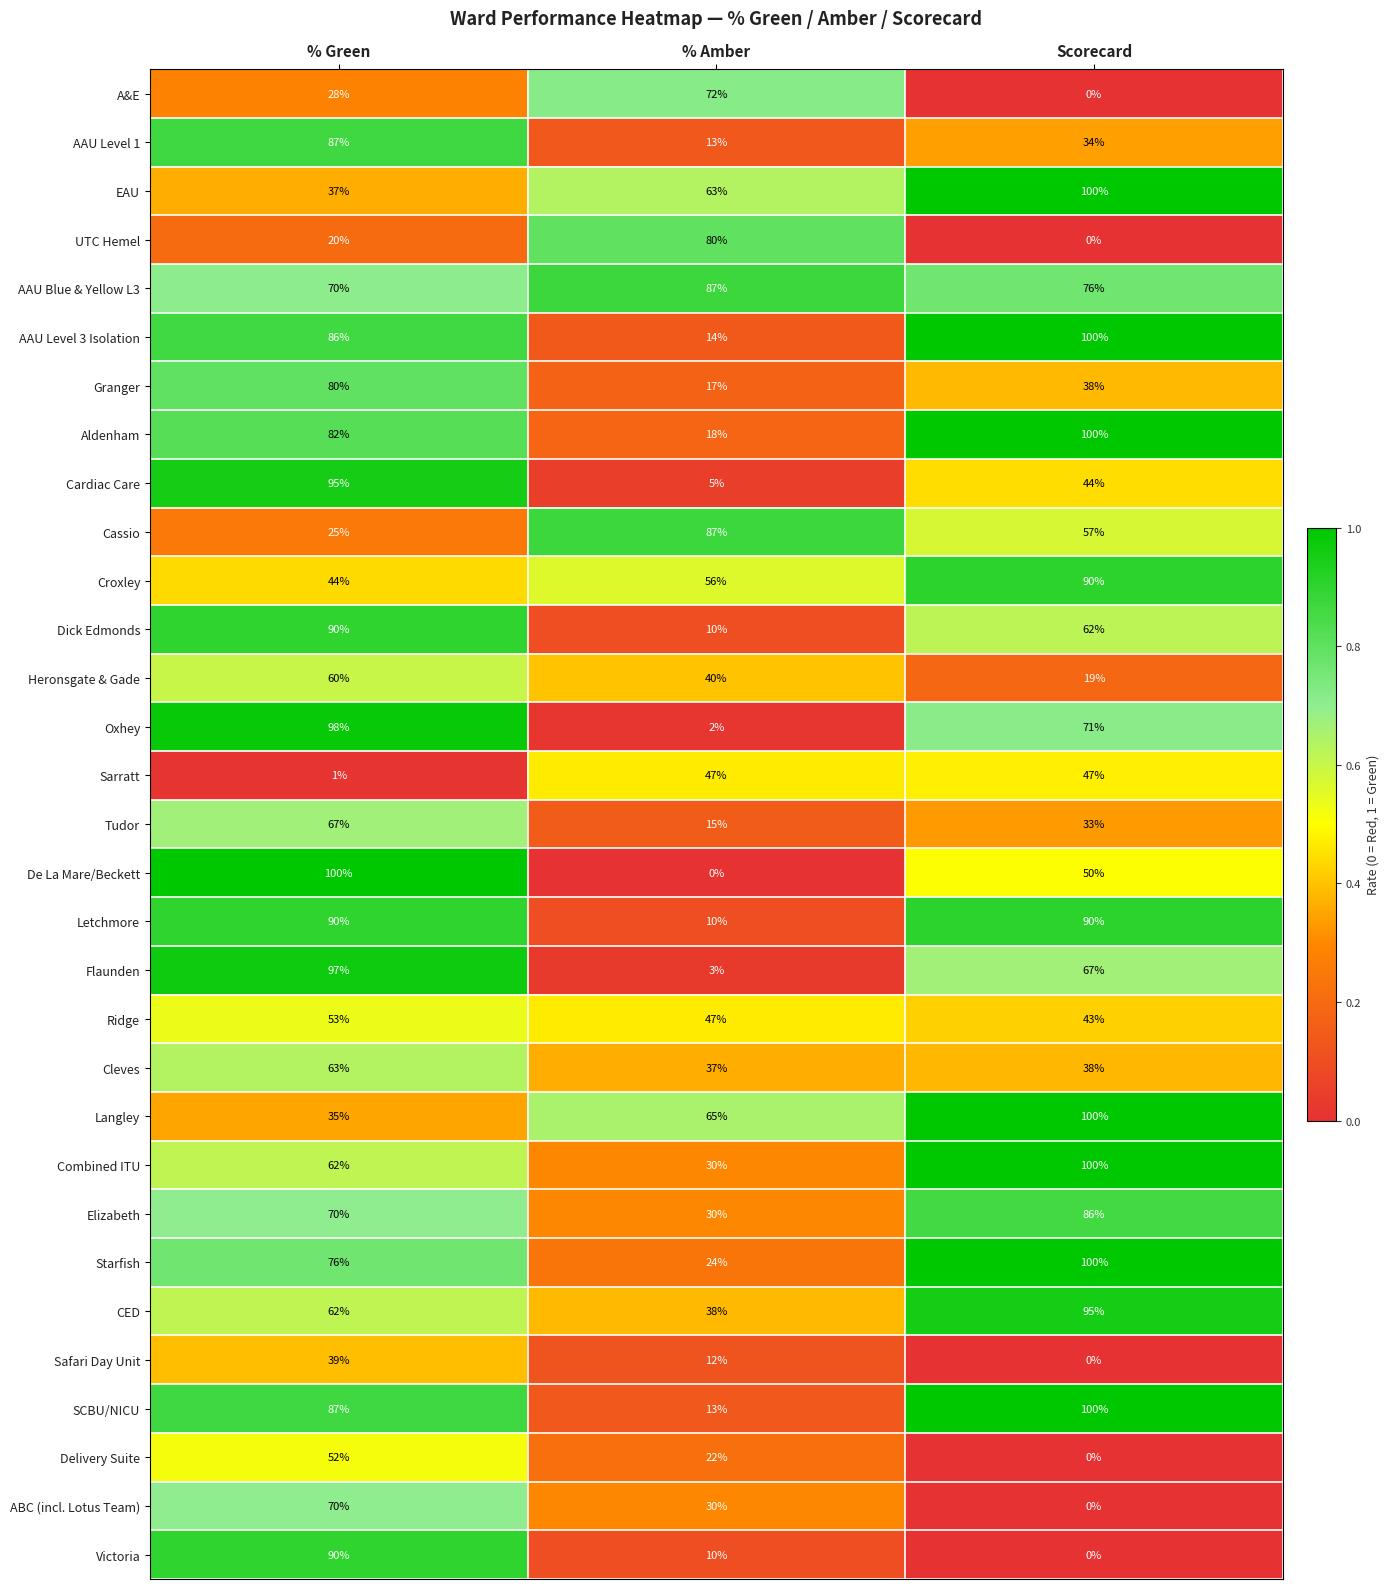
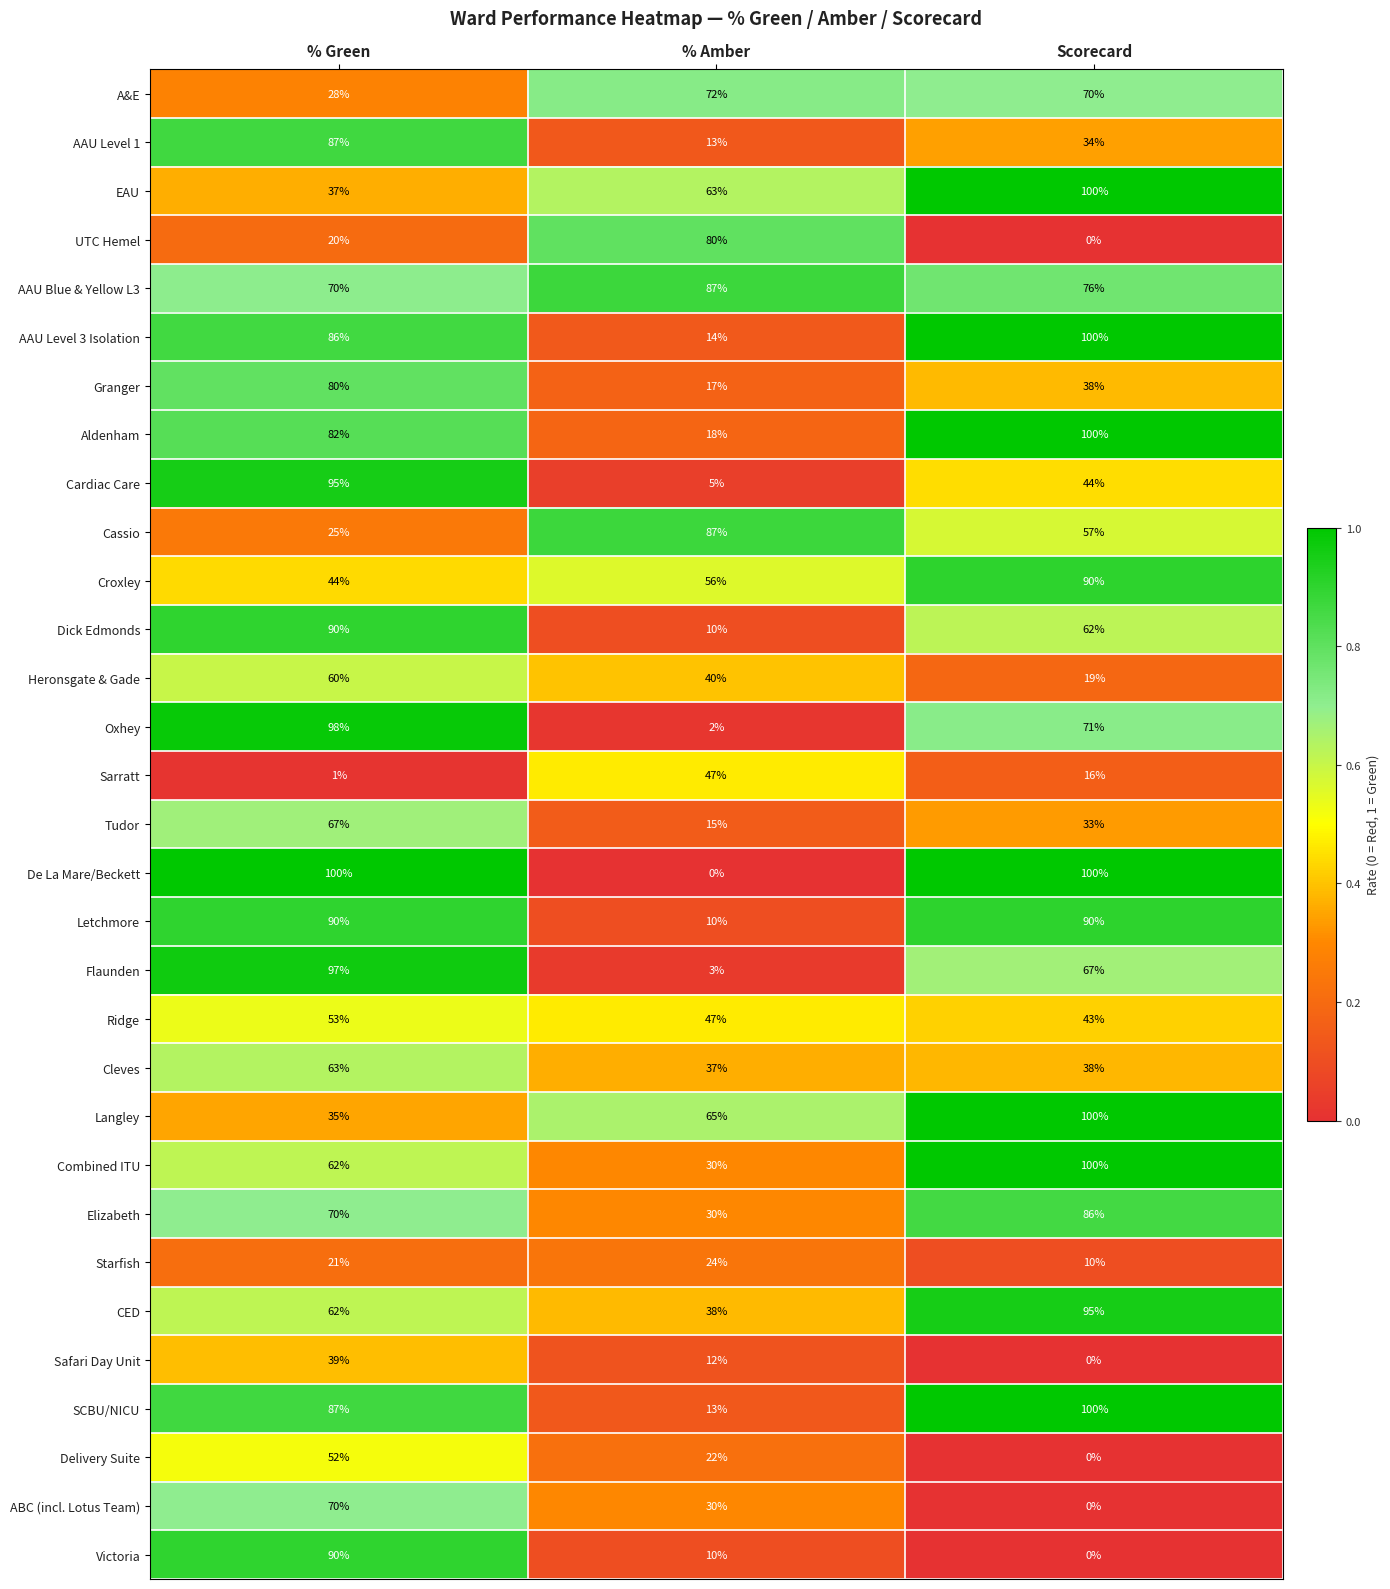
  {
    "A&E": {
      "% Green": "28%",
      "% Amber": "72%",
-     "Scorecard": "0%"
+     "Scorecard": "70%"
    },
    "AAU Level 1": {
      "% Green": "87%",
      "% Amber": "13%",
      "Scorecard": "34%"
    },
    "EAU": {
      "% Green": "37%",
      "% Amber": "63%",
      "Scorecard": "100%"
    },
    "UTC Hemel": {
      "% Green": "20%",
      "% Amber": "80%",
      "Scorecard": "0%"
    },
    "AAU Blue & Yellow L3": {
      "% Green": "70%",
      "% Amber": "87%",
      "Scorecard": "76%"
    },
    "AAU Level 3 Isolation": {
      "% Green": "86%",
      "% Amber": "14%",
      "Scorecard": "100%"
    },
    "Granger": {
      "% Green": "80%",
      "% Amber": "17%",
      "Scorecard": "38%"
    },
    "Aldenham": {
      "% Green": "82%",
      "% Amber": "18%",
      "Scorecard": "100%"
    },
    "Cardiac Care": {
      "% Green": "95%",
      "% Amber": "5%",
      "Scorecard": "44%"
    },
    "Cassio": {
      "% Green": "25%",
      "% Amber": "87%",
      "Scorecard": "57%"
    },
    "Croxley": {
      "% Green": "44%",
      "% Amber": "56%",
      "Scorecard": "90%"
    },
    "Dick Edmonds": {
      "% Green": "90%",
      "% Amber": "10%",
      "Scorecard": "62%"
    },
    "Heronsgate & Gade": {
      "% Green": "60%",
      "% Amber": "40%",
      "Scorecard": "19%"
    },
    "Oxhey": {
      "% Green": "98%",
      "% Amber": "2%",
      "Scorecard": "71%"
    },
    "Sarratt": {
      "% Green": "1%",
      "% Amber": "47%",
-     "Scorecard": "47%"
+     "Scorecard": "16%"
    },
    "Tudor": {
      "% Green": "67%",
      "% Amber": "15%",
      "Scorecard": "33%"
    },
    "De La Mare/Beckett": {
      "% Green": "100%",
      "% Amber": "0%",
-     "Scorecard": "50%"
+     "Scorecard": "100%"
    },
    "Letchmore": {
      "% Green": "90%",
      "% Amber": "10%",
      "Scorecard": "90%"
    },
    "Flaunden": {
      "% Green": "97%",
      "% Amber": "3%",
      "Scorecard": "67%"
    },
    "Ridge": {
      "% Green": "53%",
      "% Amber": "47%",
      "Scorecard": "43%"
    },
    "Cleves": {
      "% Green": "63%",
      "% Amber": "37%",
      "Scorecard": "38%"
    },
    "Langley": {
      "% Green": "35%",
      "% Amber": "65%",
      "Scorecard": "100%"
    },
    "Combined ITU": {
      "% Green": "62%",
      "% Amber": "30%",
      "Scorecard": "100%"
    },
    "Elizabeth": {
      "% Green": "70%",
      "% Amber": "30%",
      "Scorecard": "86%"
    },
    "Starfish": {
-     "% Green": "76%",
+     "% Green": "21%",
      "% Amber": "24%",
-     "Scorecard": "100%"
+     "Scorecard": "10%"
    },
    "CED": {
      "% Green": "62%",
      "% Amber": "38%",
      "Scorecard": "95%"
    },
    "Safari Day Unit": {
      "% Green": "39%",
      "% Amber": "12%",
      "Scorecard": "0%"
    },
    "SCBU/NICU": {
      "% Green": "87%",
      "% Amber": "13%",
      "Scorecard": "100%"
    },
    "Delivery Suite": {
      "% Green": "52%",
      "% Amber": "22%",
      "Scorecard": "0%"
    },
    "ABC (incl. Lotus Team)": {
      "% Green": "70%",
      "% Amber": "30%",
      "Scorecard": "0%"
    },
    "Victoria": {
      "% Green": "90%",
      "% Amber": "10%",
      "Scorecard": "0%"
    }
  }
